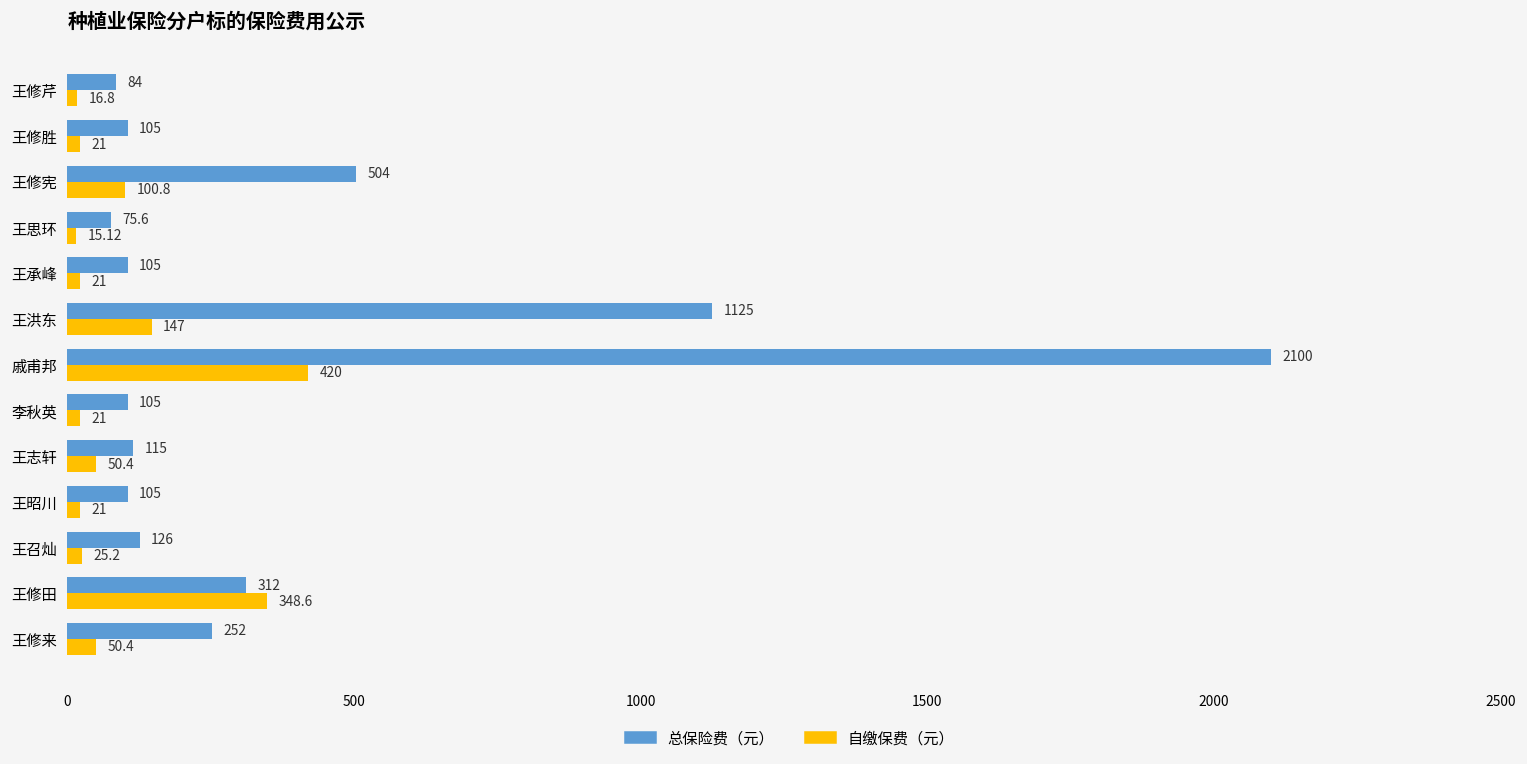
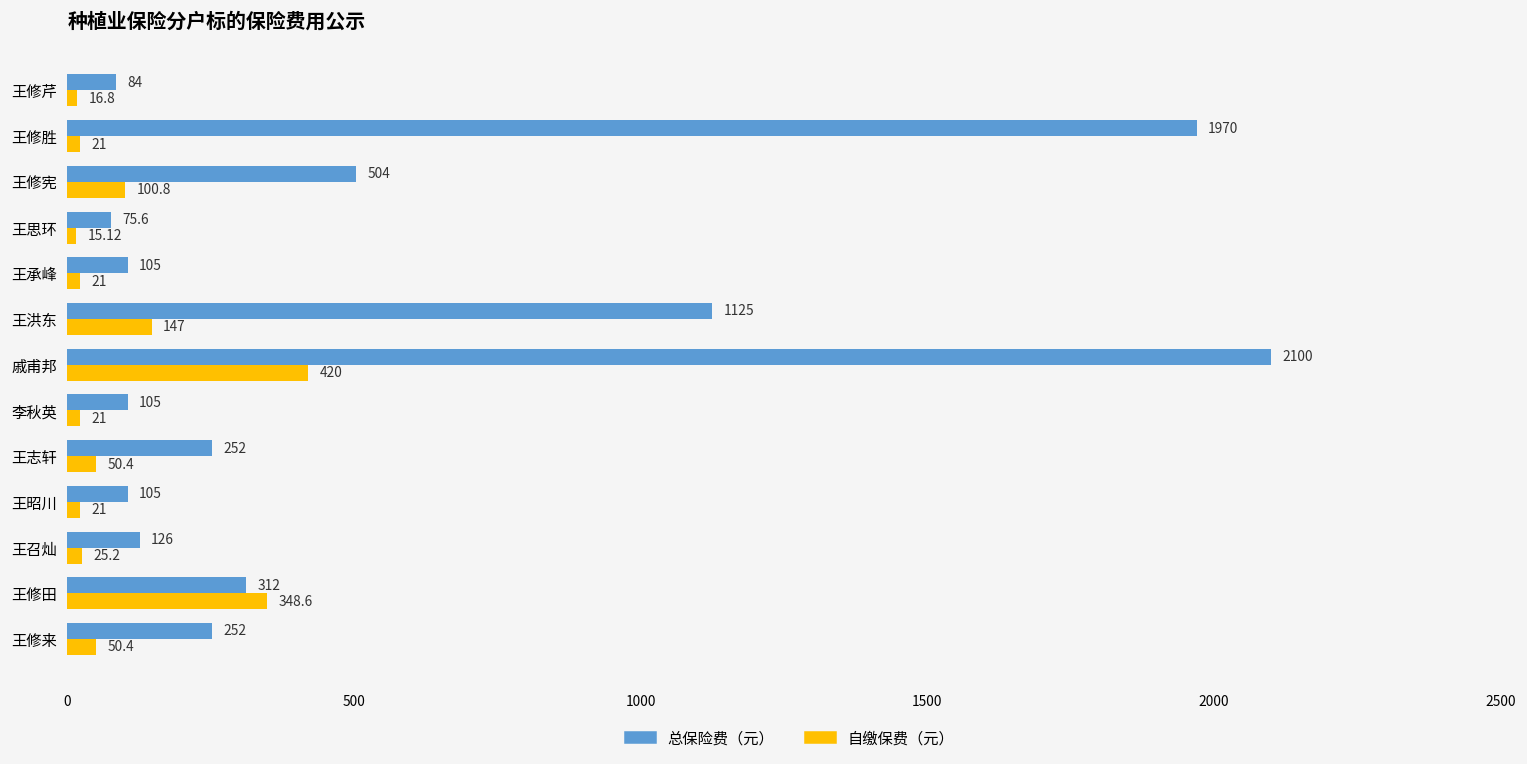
  {
    "总保险费（元）": {
      "王修芹": 84,
-     "王修胜": 105,
+     "王修胜": 1970,
      "王修宪": 504,
      "王思环": 75.6,
      "王承峰": 105,
      "王洪东": 1125,
      "戚甫邦": 2100,
      "李秋英": 105,
-     "王志轩": 115,
+     "王志轩": 252,
      "王昭川": 105,
      "王召灿": 126,
      "王修田": 312,
      "王修来": 252
    },
    "自缴保费（元）": {
      "王修芹": 16.8,
      "王修胜": 21,
      "王修宪": 100.8,
      "王思环": 15.12,
      "王承峰": 21,
      "王洪东": 147,
      "戚甫邦": 420,
      "李秋英": 21,
      "王志轩": 50.4,
      "王昭川": 21,
      "王召灿": 25.2,
      "王修田": 348.6,
      "王修来": 50.4
    }
  }
